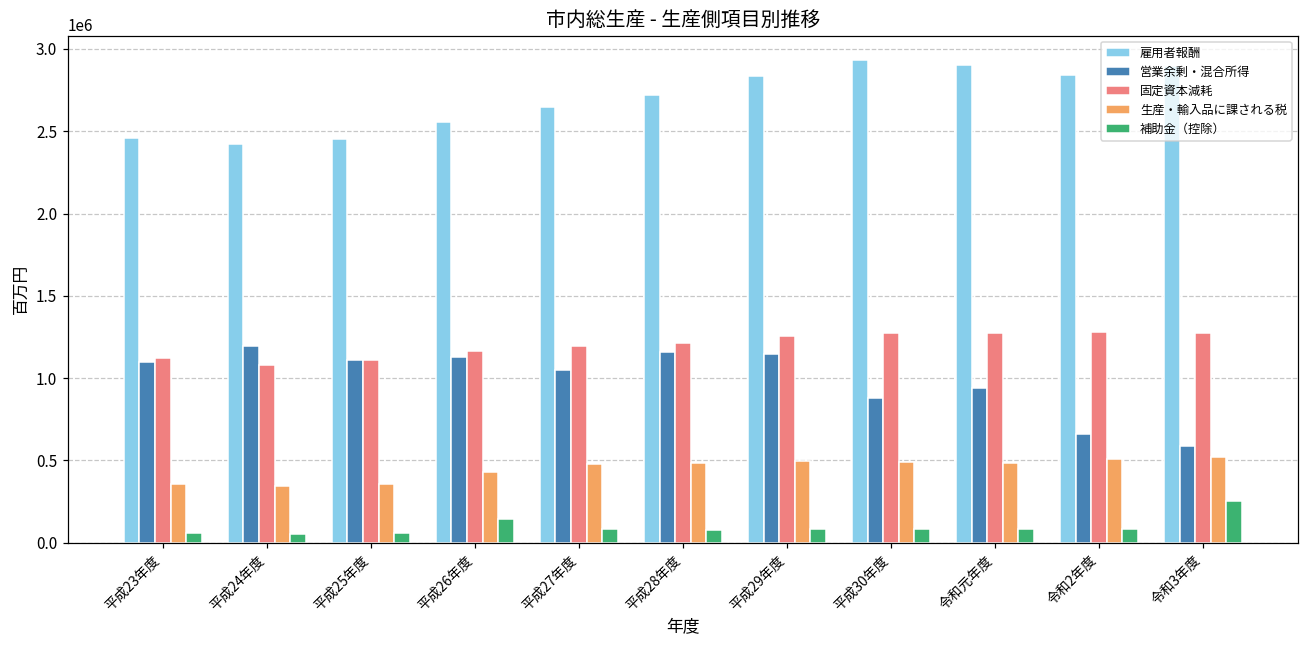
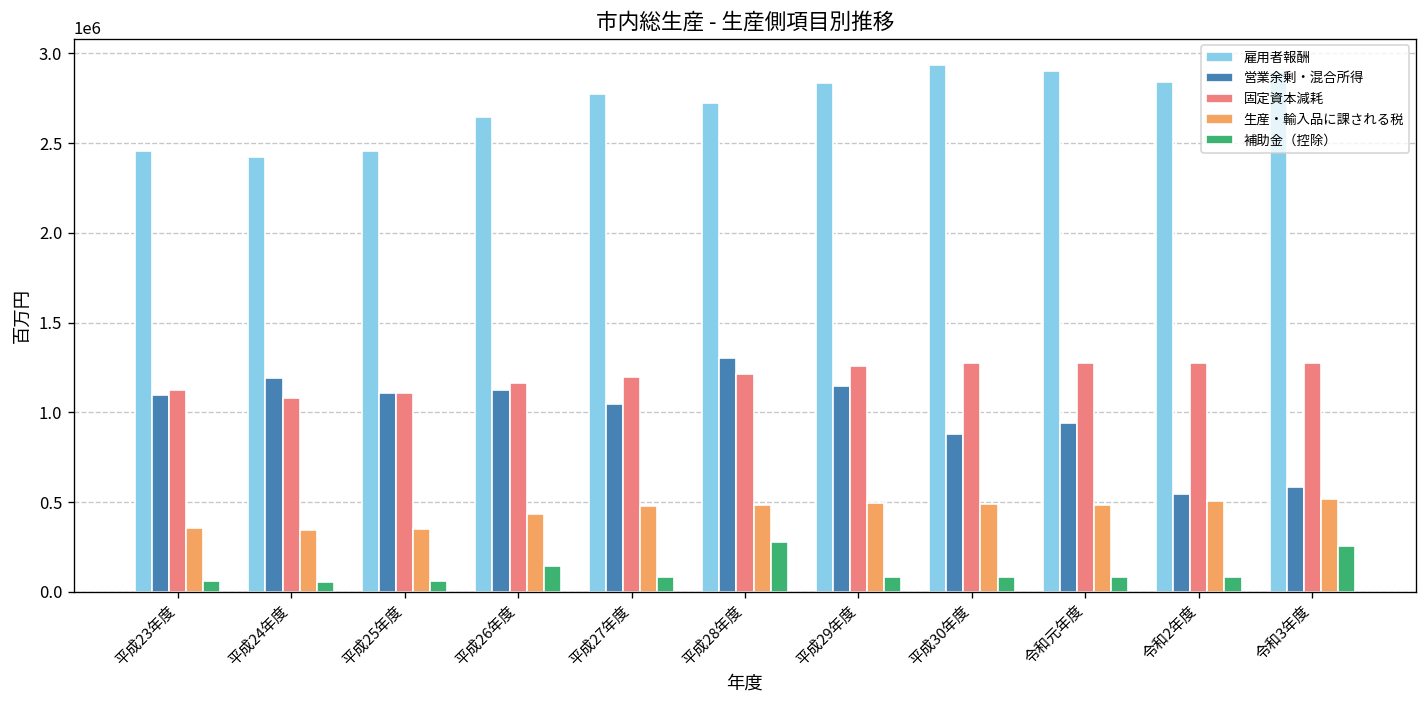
  {
    "雇用者報酬": {
      "平成23年度": 2460000,
      "平成24年度": 2420000,
      "平成25年度": 2450000,
-     "平成26年度": 2560000,
-     "平成27年度": 2650000,
+     "平成26年度": 2650000,
+     "平成27年度": 2770000,
      "平成28年度": 2720000,
      "平成29年度": 2840000,
      "平成30年度": 2930000,
      "令和元年度": 2900000,
      "令和2年度": 2840000
    },
    "営業余剰・混合所得": {
      "平成23年度": 1100000,
      "平成24年度": 1190000,
      "平成25年度": 1110000,
      "平成26年度": 1130000,
      "平成27年度": 1050000,
-     "平成28年度": 1160000,
+     "平成28年度": 1310000,
      "平成29年度": 1140000,
      "平成30年度": 880000,
      "令和元年度": 940000,
-     "令和2年度": 660000,
+     "令和2年度": 540000,
      "令和3年度": 580000
    },
    "補助金（控除）": {
      "平成23年度": 60000,
      "平成24年度": 50000,
      "平成25年度": 60000,
      "平成26年度": 140000,
      "平成27年度": 80000,
-     "平成28年度": 80000,
+     "平成28年度": 280000,
      "平成29年度": 80000,
      "平成30年度": 80000,
      "令和元年度": 90000,
      "令和2年度": 90000,
      "令和3年度": 260000
    }
  }
